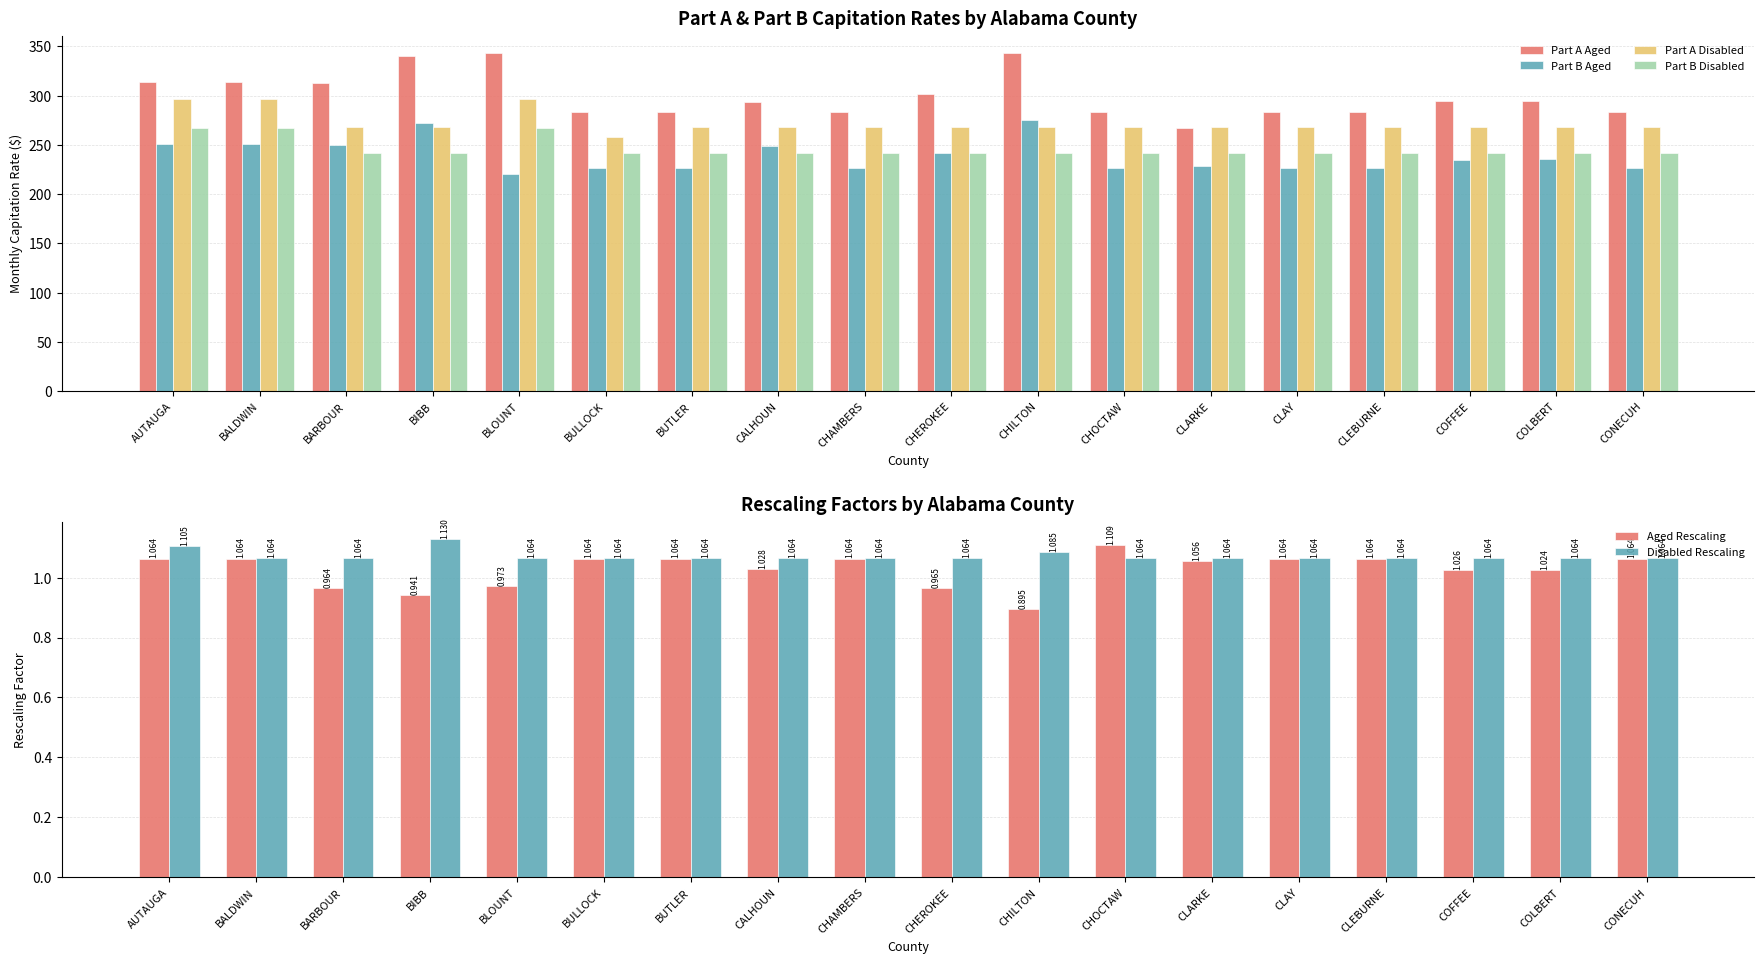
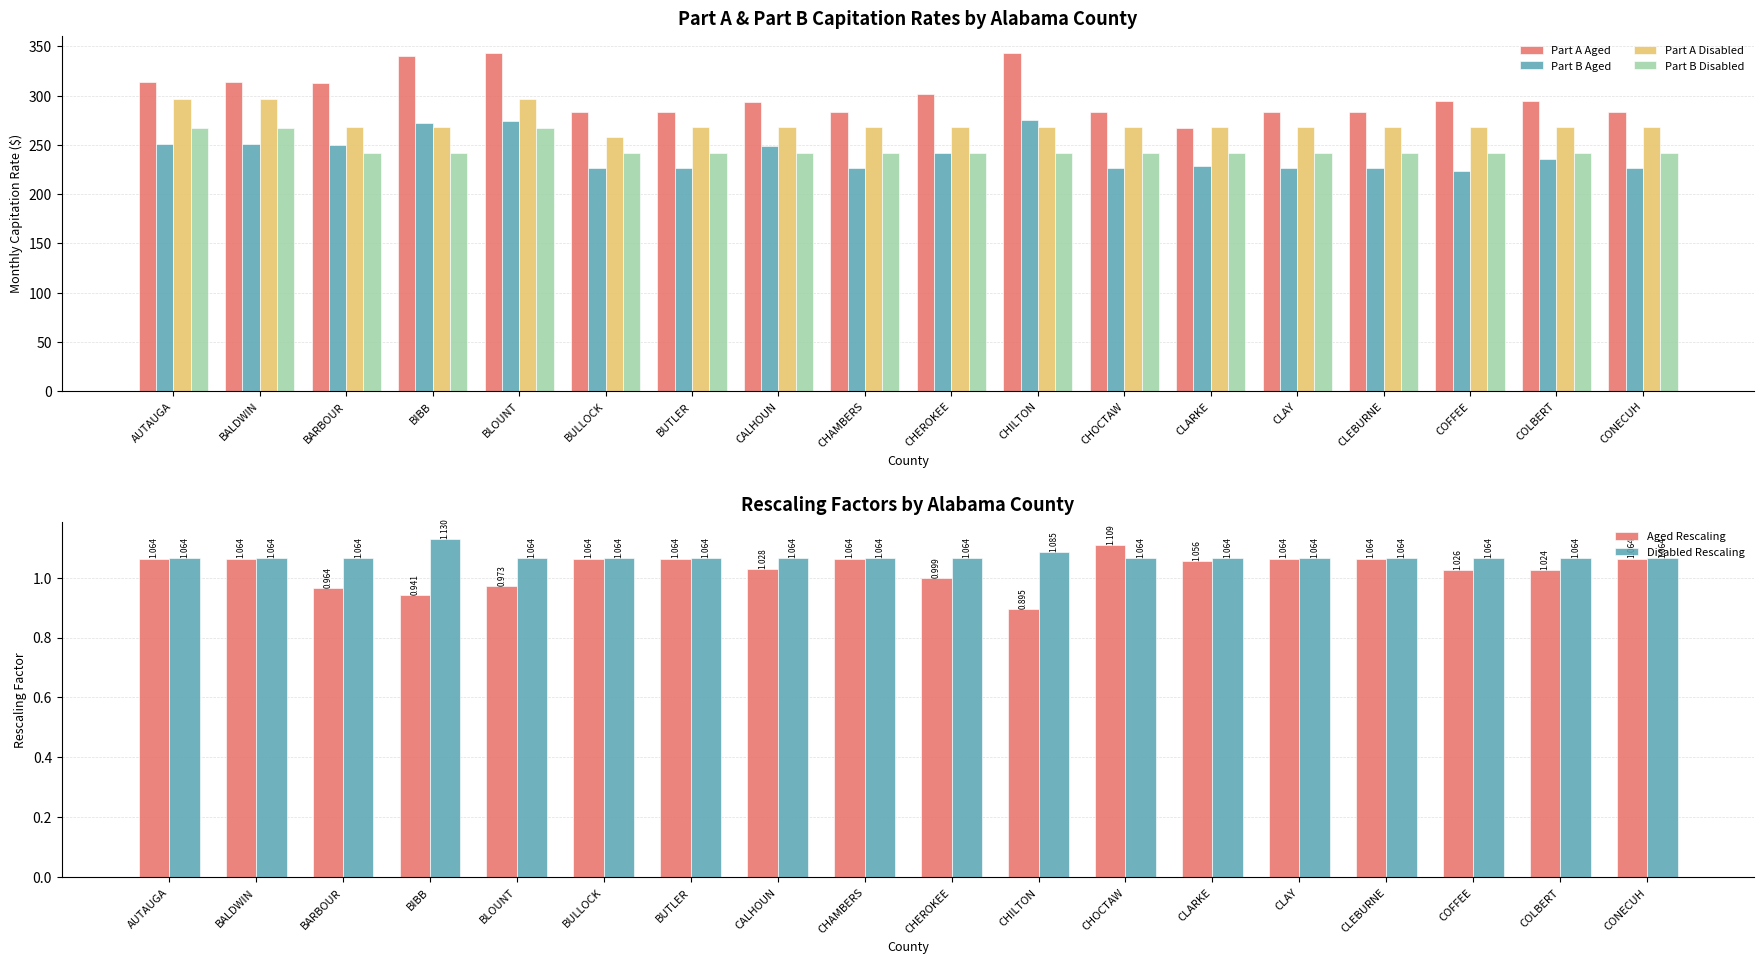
  {
    "Part A & Part B Capitation Rates by Alabama County": {
      "Part A Aged": {
        "AUTAUGA": 310,
        "BALDWIN": 310,
        "BARBOUR": 310,
        "BIBB": 340,
        "BLOUNT": 340,
        "BULLOCK": 280,
        "BUTLER": 280,
        "CALHOUN": 290,
        "CHAMBERS": 280,
        "CHEROKEE": 300,
        "CHILTON": 340,
        "CHOCTAW": 280,
        "CLARKE": 270,
        "CLAY": 280,
        "CLEBURNE": 280,
        "COFFEE": 290,
        "COLBERT": 290,
        "CONECUH": 280
      },
      "Part B Aged": {
        "AUTAUGA": 250,
        "BALDWIN": 250,
        "BARBOUR": 250,
        "BIBB": 270,
-       "BLOUNT": 220,
+       "BLOUNT": 270,
        "BULLOCK": 230,
        "BUTLER": 230,
        "CALHOUN": 250,
        "CHAMBERS": 230,
        "CHEROKEE": 240,
        "CHILTON": 270,
        "CHOCTAW": 230,
        "CLARKE": 230,
        "CLAY": 230,
        "CLEBURNE": 230,
-       "COFFEE": 240,
+       "COFFEE": 220,
        "COLBERT": 240,
        "CONECUH": 230
      },
      "Part A Disabled": {
        "AUTAUGA": 300,
        "BALDWIN": 300,
        "BARBOUR": 270,
        "BIBB": 270,
        "BLOUNT": 300,
        "BULLOCK": 260,
        "BUTLER": 270,
        "CALHOUN": 270,
        "CHAMBERS": 270,
        "CHEROKEE": 270,
        "CHILTON": 270,
        "CHOCTAW": 270,
        "CLARKE": 270,
        "CLAY": 270,
        "CLEBURNE": 270,
        "COFFEE": 270,
        "COLBERT": 270,
        "CONECUH": 270
      },
      "Part B Disabled": {
        "AUTAUGA": 270,
        "BALDWIN": 270,
        "BARBOUR": 240,
        "BIBB": 240,
        "BLOUNT": 270,
        "BULLOCK": 240,
        "BUTLER": 240,
        "CALHOUN": 240,
        "CHAMBERS": 240,
        "CHEROKEE": 240,
        "CHILTON": 240,
        "CHOCTAW": 240,
        "CLARKE": 240,
        "CLAY": 240,
        "CLEBURNE": 240,
        "COFFEE": 240,
        "COLBERT": 240,
        "CONECUH": 240
      }
    },
    "Rescaling Factors by Alabama County": {
      "Aged Rescaling": {
        "AUTAUGA": 1.064,
        "BALDWIN": 1.064,
        "BARBOUR": 0.964,
        "BIBB": 0.941,
        "BLOUNT": 0.973,
        "BULLOCK": 1.064,
        "BUTLER": 1.064,
        "CALHOUN": 1.028,
        "CHAMBERS": 1.064,
-       "CHEROKEE": 0.965,
+       "CHEROKEE": 0.999,
        "CHILTON": 0.895,
        "CHOCTAW": 1.109,
        "CLARKE": 1.056,
        "CLAY": 1.064,
        "CLEBURNE": 1.064,
        "COFFEE": 1.026,
        "COLBERT": 1.024,
        "CONECUH": 1.064
      },
      "Disabled Rescaling": {
-       "AUTAUGA": 1.105,
+       "AUTAUGA": 1.064,
        "BALDWIN": 1.064,
        "BARBOUR": 1.064,
        "BIBB": 1.130,
        "BLOUNT": 1.064,
        "BULLOCK": 1.064,
        "BUTLER": 1.064,
        "CALHOUN": 1.064,
        "CHAMBERS": 1.064,
        "CHEROKEE": 1.064,
        "CHILTON": 1.085,
        "CHOCTAW": 1.064,
        "CLARKE": 1.064,
        "CLAY": 1.064,
        "CLEBURNE": 1.064,
        "COFFEE": 1.064,
        "COLBERT": 1.064,
        "CONECUH": 1.064
      }
    }
  }
